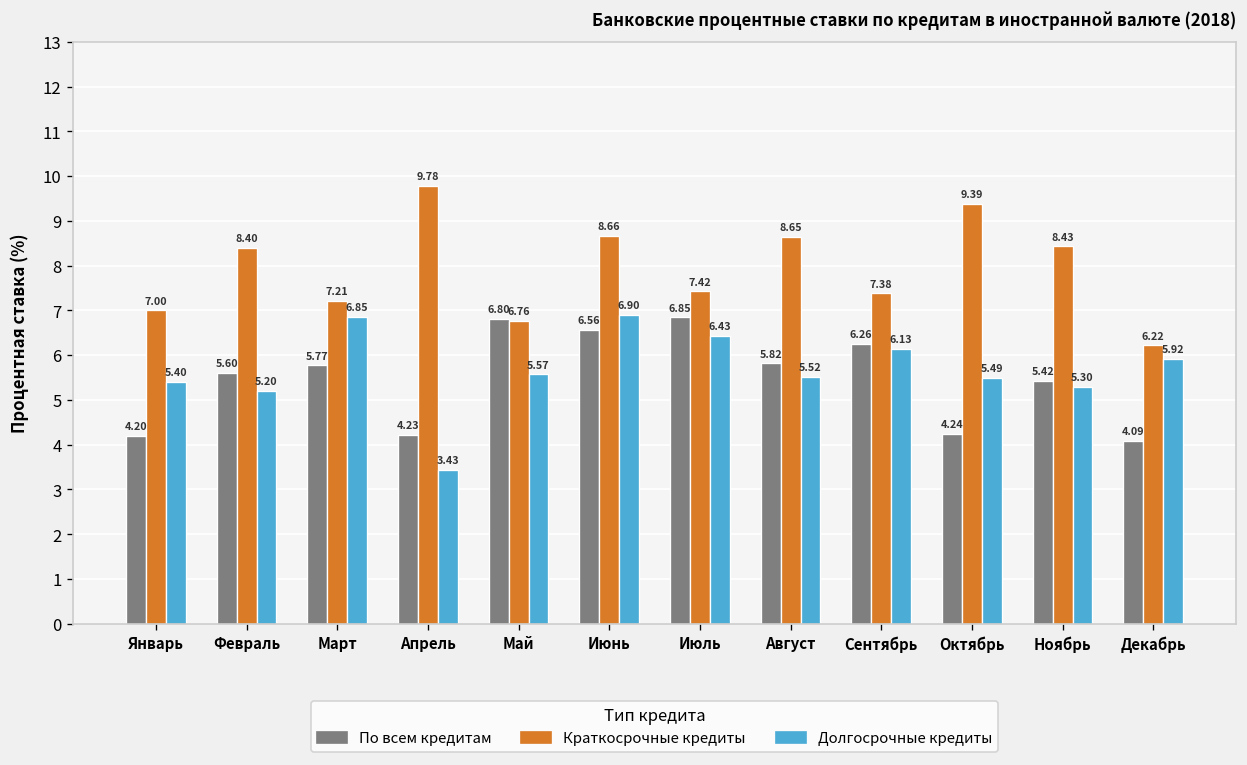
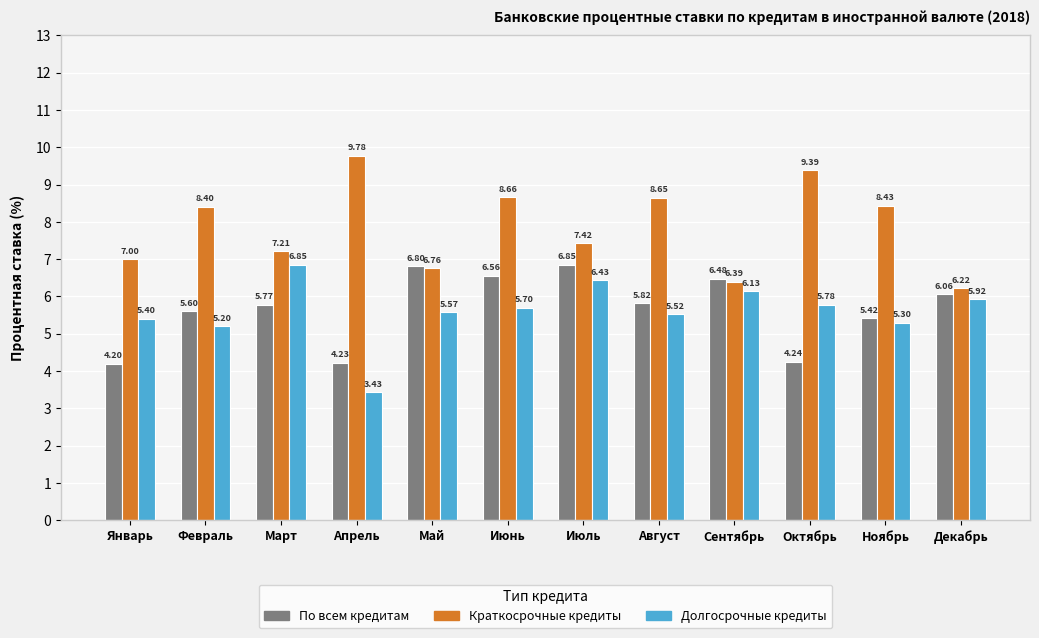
  {
    "По всем кредитам": {
      "Январь": 4.20,
      "Февраль": 5.60,
      "Март": 5.77,
      "Апрель": 4.23,
      "Май": 6.80,
      "Июнь": 6.56,
      "Июль": 6.85,
      "Август": 5.82,
-     "Сентябрь": 6.26,
+     "Сентябрь": 6.48,
      "Октябрь": 4.24,
      "Ноябрь": 5.42,
-     "Декабрь": 4.09
+     "Декабрь": 6.06
    },
    "Краткосрочные кредиты": {
      "Январь": 7.00,
      "Февраль": 8.40,
      "Март": 7.21,
      "Апрель": 9.78,
      "Май": 6.76,
      "Июнь": 8.66,
      "Июль": 7.42,
      "Август": 8.65,
-     "Сентябрь": 7.38,
+     "Сентябрь": 6.39,
      "Октябрь": 9.39,
      "Ноябрь": 8.43,
      "Декабрь": 6.22
    },
    "Долгосрочные кредиты": {
      "Январь": 5.40,
      "Февраль": 5.20,
      "Март": 6.85,
      "Апрель": 3.43,
      "Май": 5.57,
-     "Июнь": 6.90,
+     "Июнь": 5.70,
      "Июль": 6.43,
      "Август": 5.52,
      "Сентябрь": 6.13,
-     "Октябрь": 5.49,
+     "Октябрь": 5.78,
      "Ноябрь": 5.30,
      "Декабрь": 5.92
    }
  }
